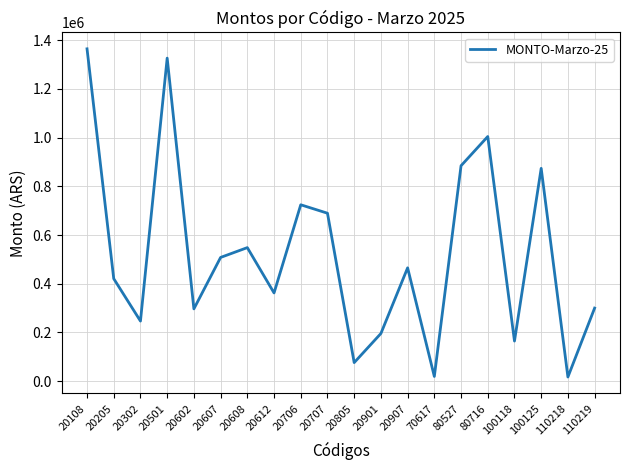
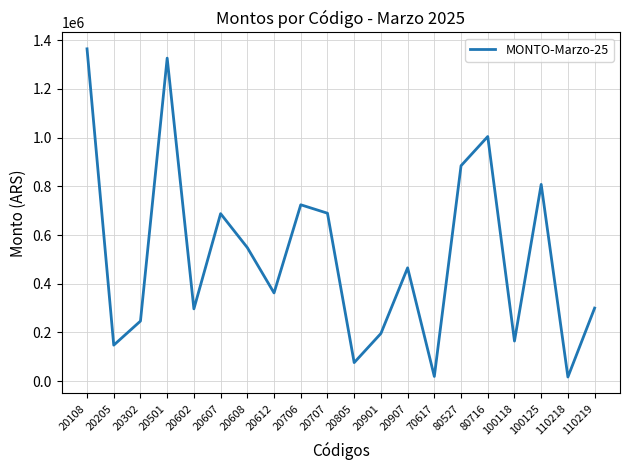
  {
    "20108": 1360000,
-   "20205": 420000,
+   "20205": 150000,
    "20302": 250000,
    "20501": 1330000,
    "20602": 300000,
-   "20607": 510000,
+   "20607": 690000,
    "20608": 550000,
    "20612": 360000,
    "20706": 720000,
    "20707": 690000,
    "20805": 80000,
    "20901": 200000,
    "20907": 470000,
    "70617": 20000,
    "80527": 880000,
    "80716": 1000000,
    "100118": 160000,
-   "100125": 870000,
+   "100125": 810000,
    "110218": 20000,
    "110219": 300000
  }
